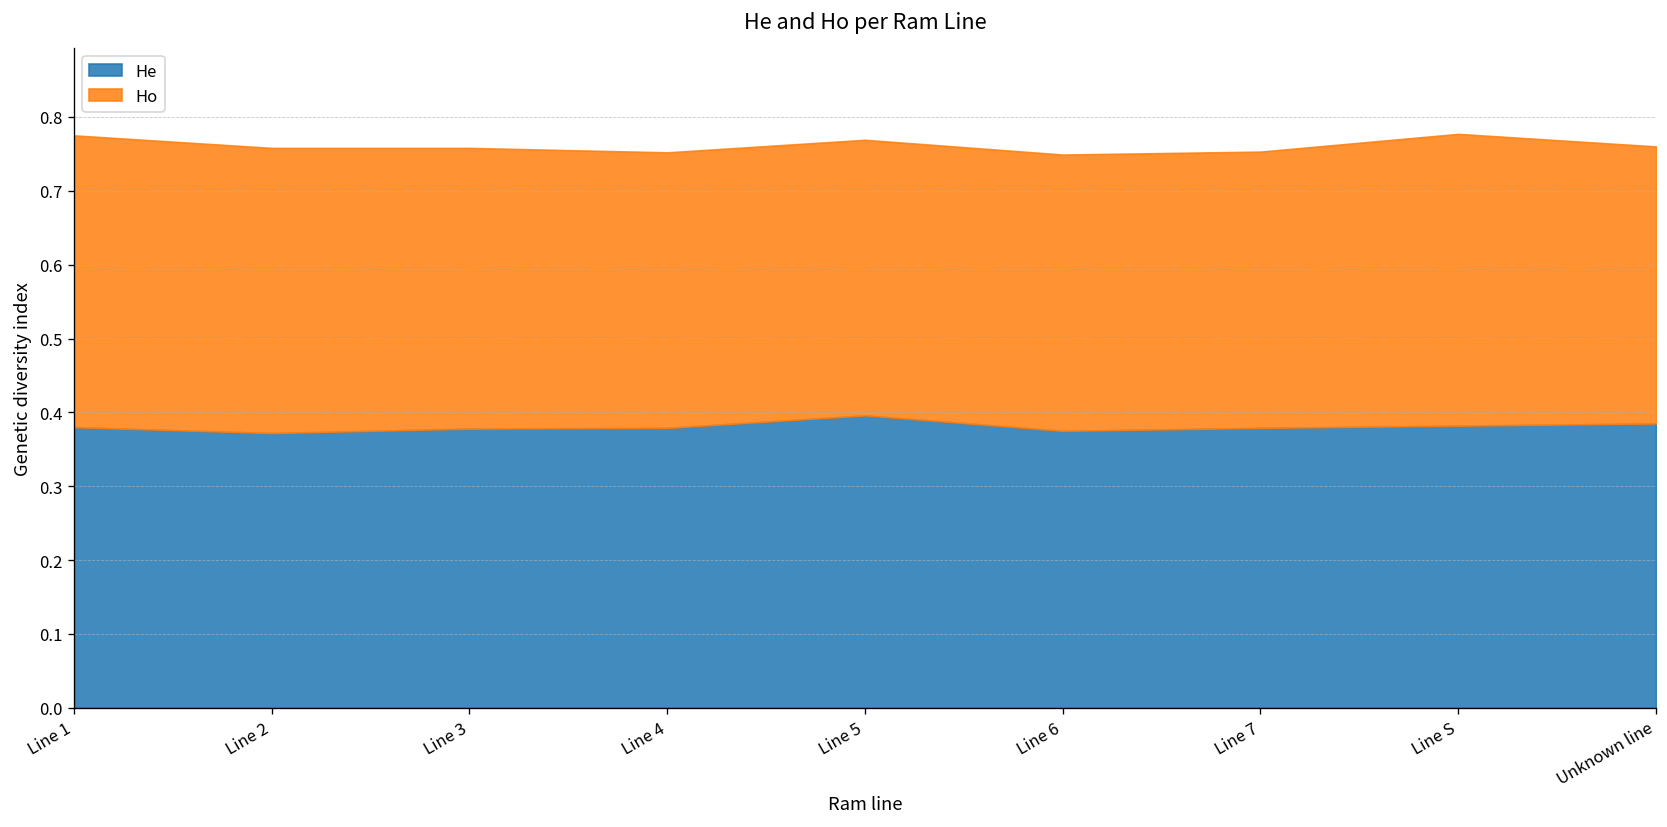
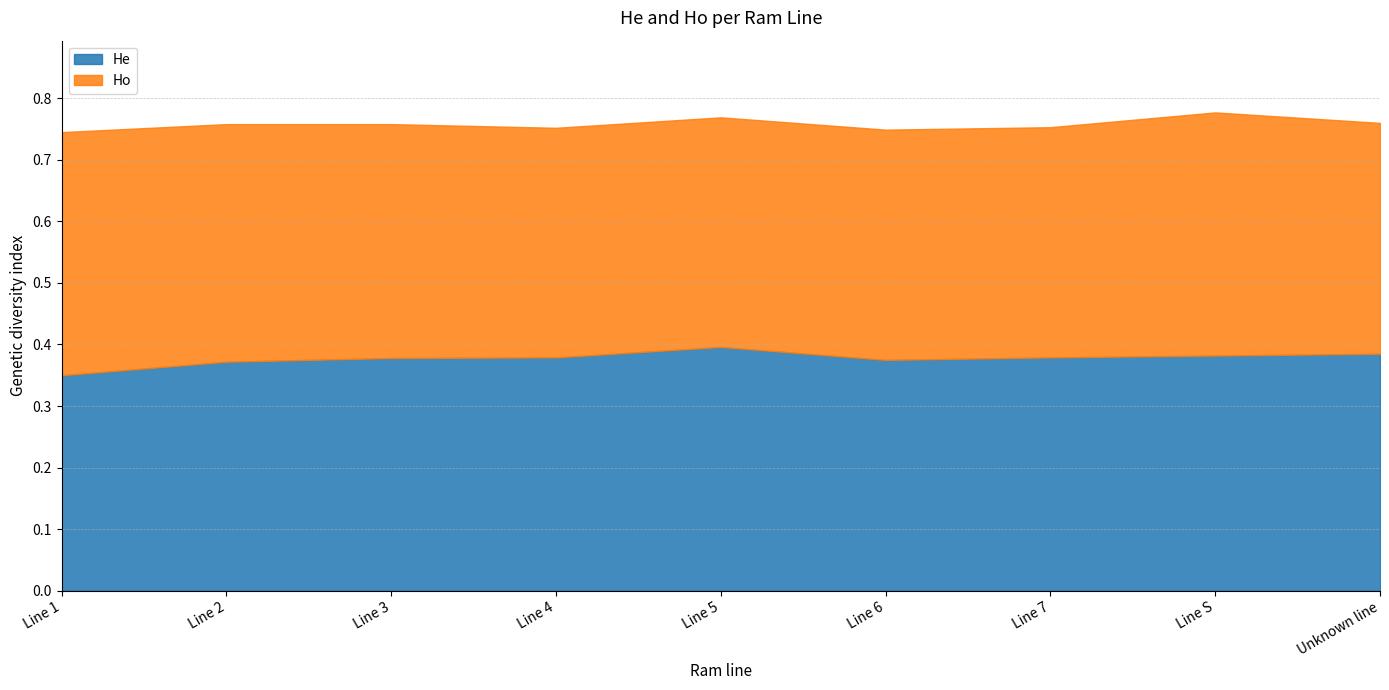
  {
    "He": {
-     "Line 1": 0.38,
+     "Line 1": 0.35,
      "Line 2": 0.37,
      "Line 3": 0.38,
      "Line 4": 0.38,
      "Line 5": 0.40,
      "Line 6": 0.38,
      "Line 7": 0.38,
      "Line S": 0.38,
      "Unknown line": 0.39
    },
    "Ho": {
      "Line 1": 0.40,
      "Line 2": 0.39,
      "Line 3": 0.38,
      "Line 4": 0.37,
      "Line 5": 0.37,
      "Line 6": 0.37,
      "Line 7": 0.37,
      "Line S": 0.40,
      "Unknown line": 0.38
    }
  }
